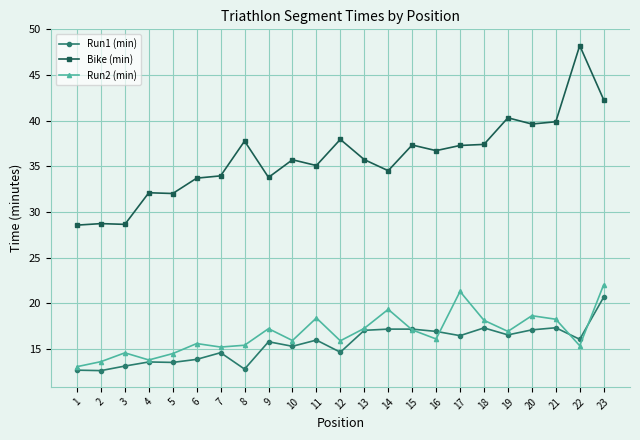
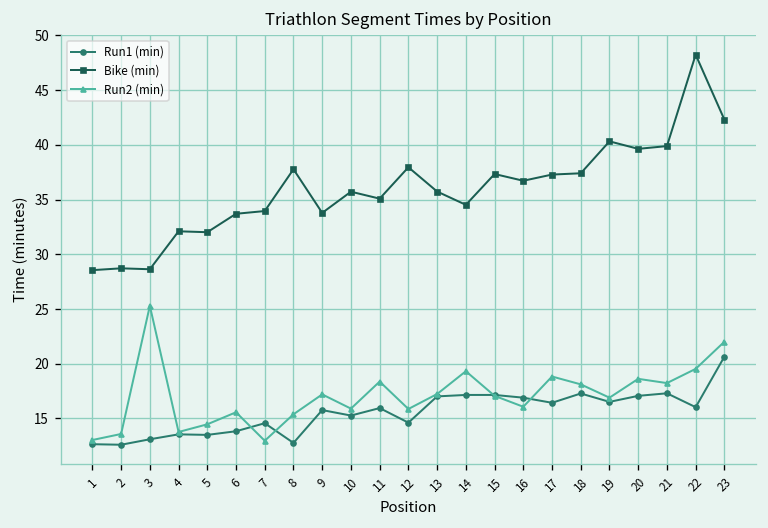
  {
    "Run2 (min)": {
      "1": 13,
      "2": 14,
-     "3": 15,
+     "3": 25,
      "5": 14,
      "6": 16,
-     "7": 15,
+     "7": 13,
      "8": 15,
      "9": 17,
      "10": 16,
      "11": 18,
      "12": 16,
      "14": 19,
      "16": 16,
-     "17": 21,
+     "17": 19,
      "18": 18,
      "19": 17,
      "20": 19,
      "21": 18,
-     "22": 15,
+     "22": 20,
      "23": 22
    }
  }
